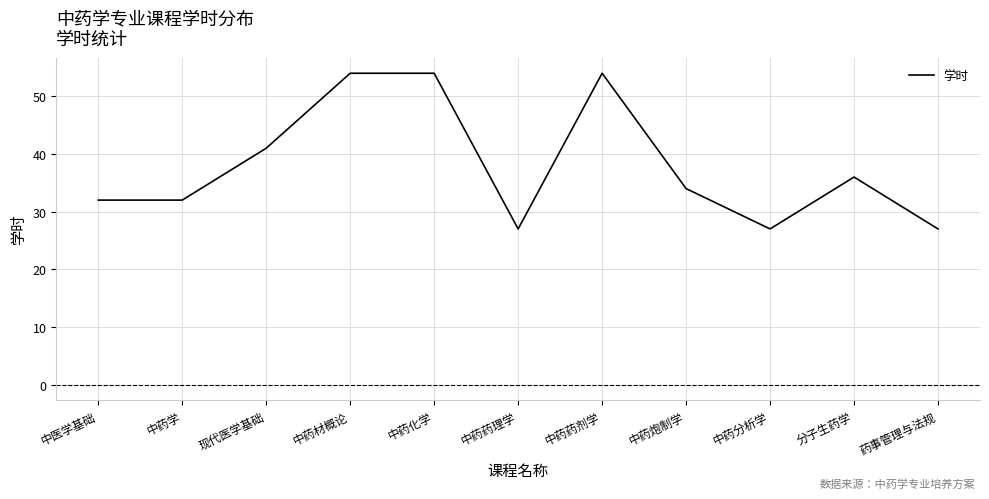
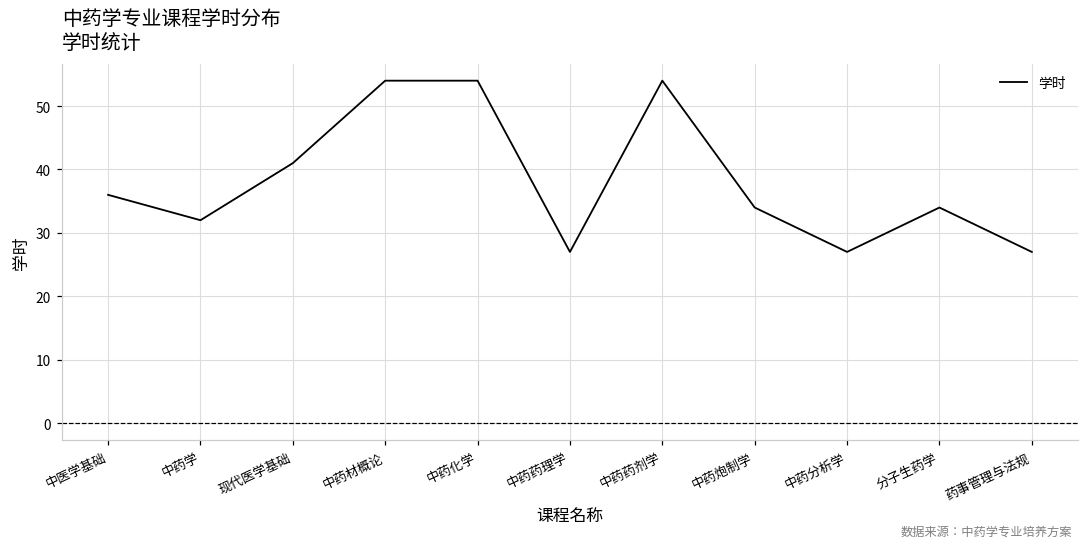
  {
-   "中医学基础": 32,
+   "中医学基础": 36,
    "中药学": 32,
    "现代医学基础": 41,
    "中药材概论": 54,
    "中药化学": 54,
    "中药药理学": 27,
    "中药药剂学": 54,
    "中药炮制学": 34,
    "中药分析学": 27,
-   "分子生药学": 36,
+   "分子生药学": 34,
    "药事管理与法规": 27
  }
